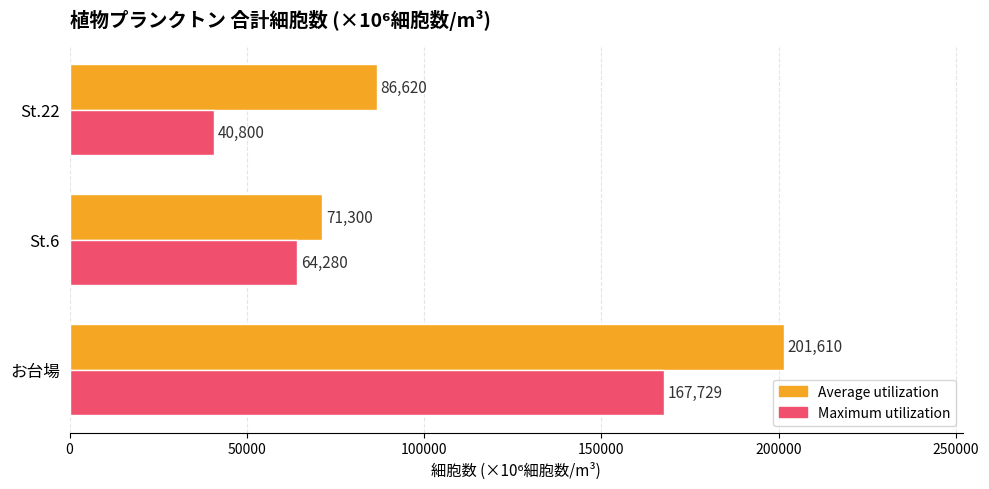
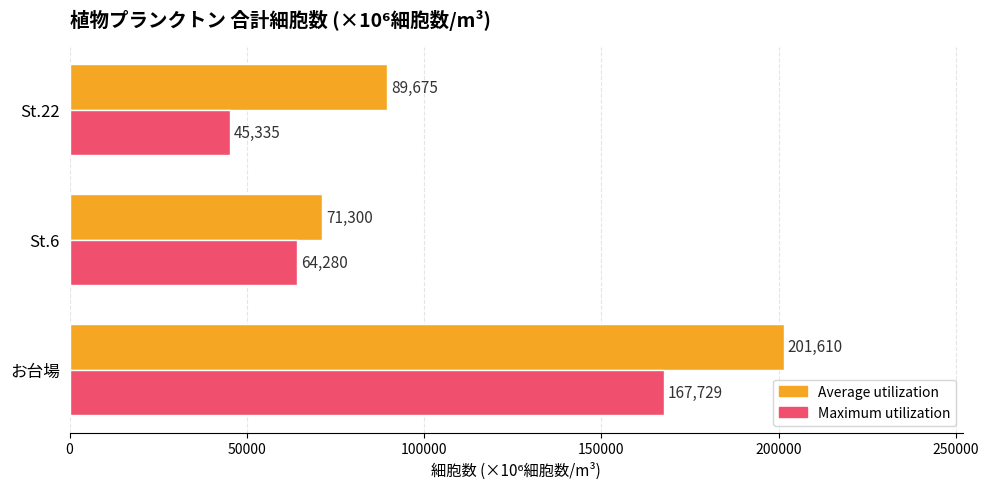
  {
    "Average utilization": {
-     "St.22": "86,620",
+     "St.22": "89,675",
      "St.6": "71,300",
      "お台場": "201,610"
    },
    "Maximum utilization": {
-     "St.22": "40,800",
+     "St.22": "45,335",
      "St.6": "64,280",
      "お台場": "167,729"
    }
  }
